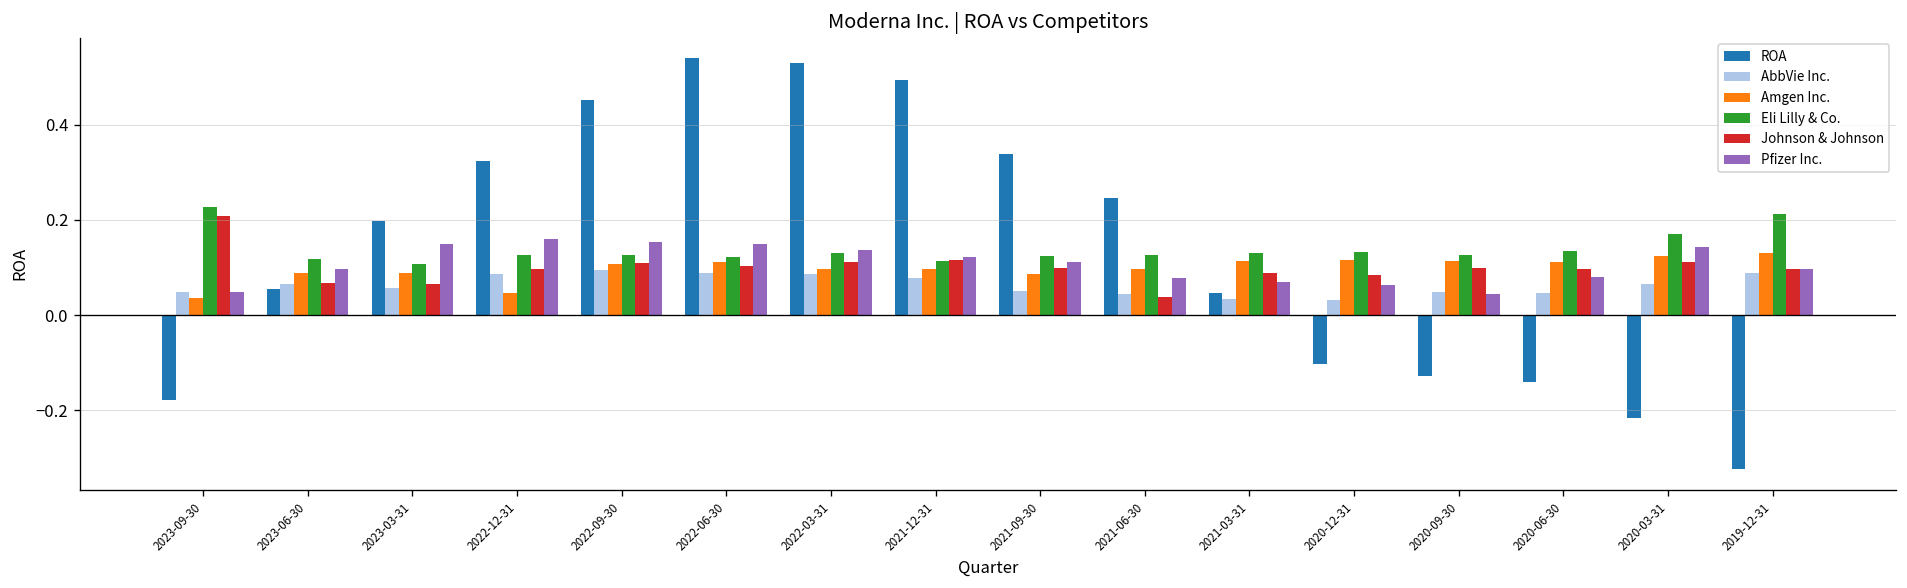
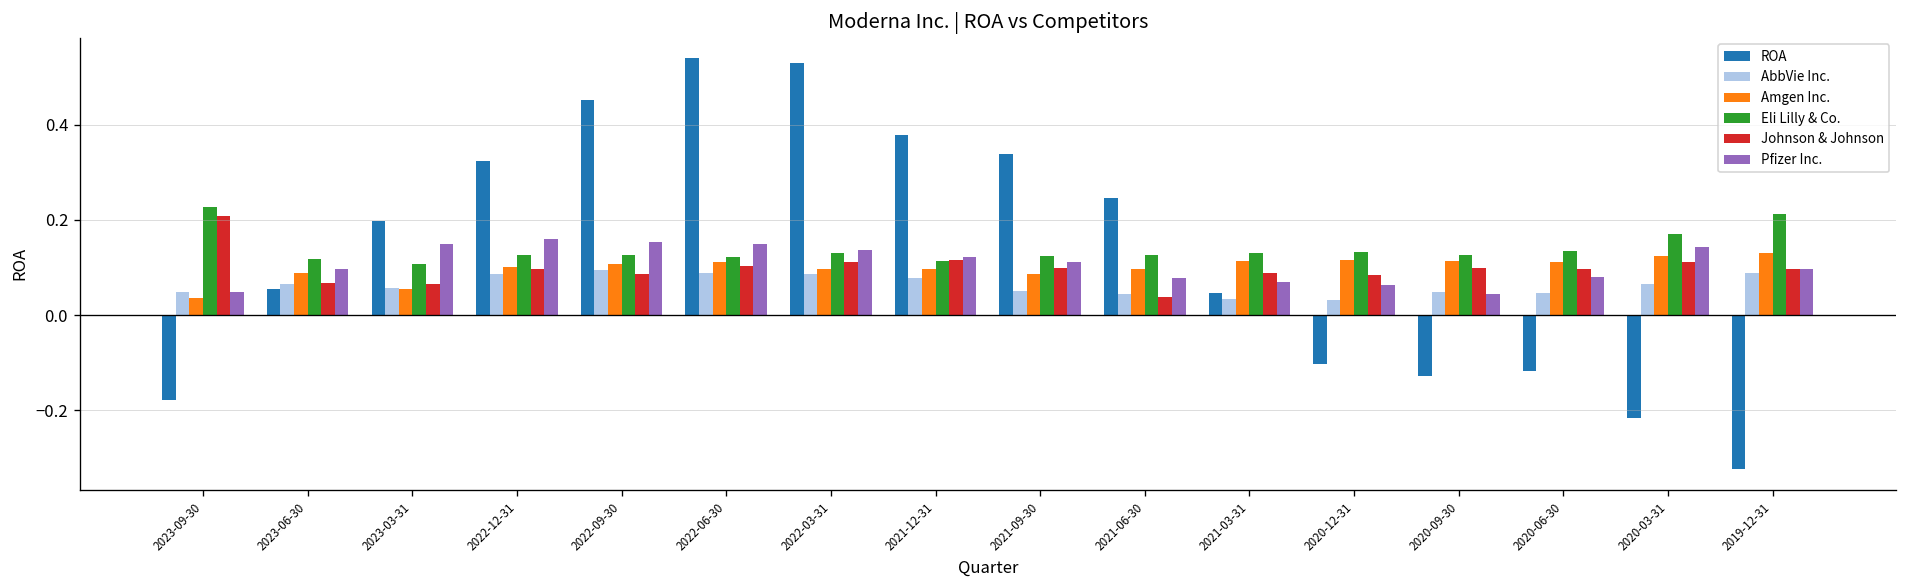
  {
    "ROA": {
      "2023-09-30": -0.18,
      "2023-06-30": 0.06,
      "2023-03-31": 0.20,
      "2022-12-31": 0.32,
      "2022-09-30": 0.45,
      "2022-06-30": 0.54,
      "2022-03-31": 0.53,
-     "2021-12-31": 0.49,
+     "2021-12-31": 0.38,
      "2021-09-30": 0.34,
      "2021-06-30": 0.24,
      "2021-03-31": 0.05,
      "2020-12-31": -0.10,
      "2020-09-30": -0.13,
-     "2020-06-30": -0.14,
+     "2020-06-30": -0.12,
      "2020-03-31": -0.22,
      "2019-12-31": -0.32
    },
    "AbbVie Inc.": {
      "2023-09-30": 0.05,
      "2023-06-30": 0.06,
      "2023-03-31": 0.06,
      "2022-12-31": 0.09,
      "2022-09-30": 0.09,
      "2022-06-30": 0.09,
      "2022-03-31": 0.09,
      "2021-12-31": 0.08,
      "2021-09-30": 0.05,
      "2021-06-30": 0.05,
      "2021-03-31": 0.03,
      "2020-12-31": 0.03,
      "2020-09-30": 0.05,
      "2020-06-30": 0.05,
      "2020-03-31": 0.06,
      "2019-12-31": 0.09
    },
    "Amgen Inc.": {
      "2023-09-30": 0.04,
      "2023-06-30": 0.09,
-     "2023-03-31": 0.09,
-     "2022-12-31": 0.05,
+     "2023-03-31": 0.05,
+     "2022-12-31": 0.10,
      "2022-09-30": 0.11,
      "2022-06-30": 0.11,
      "2022-03-31": 0.10,
      "2021-12-31": 0.10,
      "2021-09-30": 0.09,
      "2021-06-30": 0.10,
      "2021-03-31": 0.11,
      "2020-12-31": 0.12,
      "2020-09-30": 0.11,
      "2020-06-30": 0.11,
      "2020-03-31": 0.12,
      "2019-12-31": 0.13
    },
    "Eli Lilly & Co.": {
      "2023-09-30": 0.23,
      "2023-06-30": 0.12,
      "2023-03-31": 0.11,
      "2022-12-31": 0.13,
      "2022-09-30": 0.13,
      "2022-06-30": 0.12,
      "2022-03-31": 0.13,
      "2021-12-31": 0.11,
      "2021-09-30": 0.12,
      "2021-06-30": 0.13,
      "2021-03-31": 0.13,
      "2020-12-31": 0.13,
      "2020-09-30": 0.13,
      "2020-06-30": 0.13,
      "2020-03-31": 0.17,
      "2019-12-31": 0.21
    },
    "Johnson & Johnson": {
      "2023-09-30": 0.21,
      "2023-06-30": 0.07,
      "2023-03-31": 0.06,
      "2022-12-31": 0.10,
-     "2022-09-30": 0.11,
+     "2022-09-30": 0.09,
      "2022-06-30": 0.10,
      "2022-03-31": 0.11,
      "2021-12-31": 0.11,
      "2021-09-30": 0.10,
      "2021-06-30": 0.04,
      "2021-03-31": 0.09,
      "2020-12-31": 0.08,
      "2020-09-30": 0.10,
      "2020-06-30": 0.10,
      "2020-03-31": 0.11,
      "2019-12-31": 0.10
    },
    "Pfizer Inc.": {
      "2023-09-30": 0.05,
      "2023-06-30": 0.10,
      "2023-03-31": 0.15,
      "2022-12-31": 0.16,
      "2022-09-30": 0.15,
      "2022-06-30": 0.15,
      "2022-03-31": 0.14,
      "2021-12-31": 0.12,
      "2021-09-30": 0.11,
      "2021-06-30": 0.08,
      "2021-03-31": 0.07,
      "2020-12-31": 0.06,
      "2020-09-30": 0.04,
      "2020-06-30": 0.08,
      "2020-03-31": 0.14,
      "2019-12-31": 0.10
    }
  }
